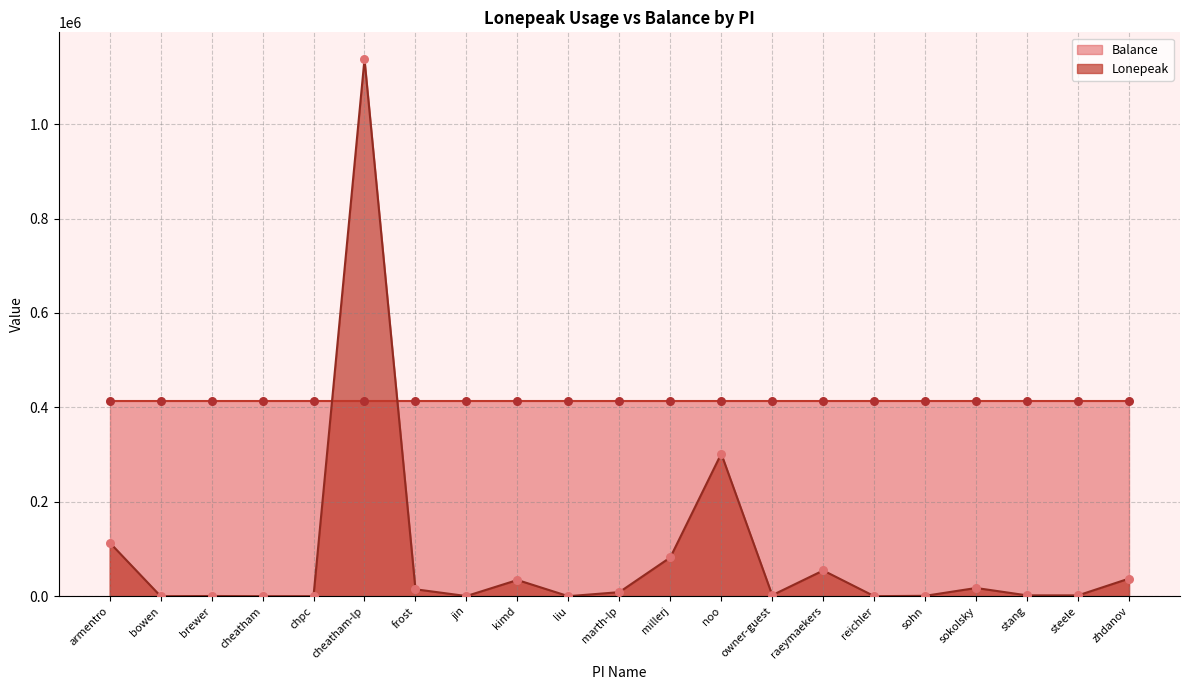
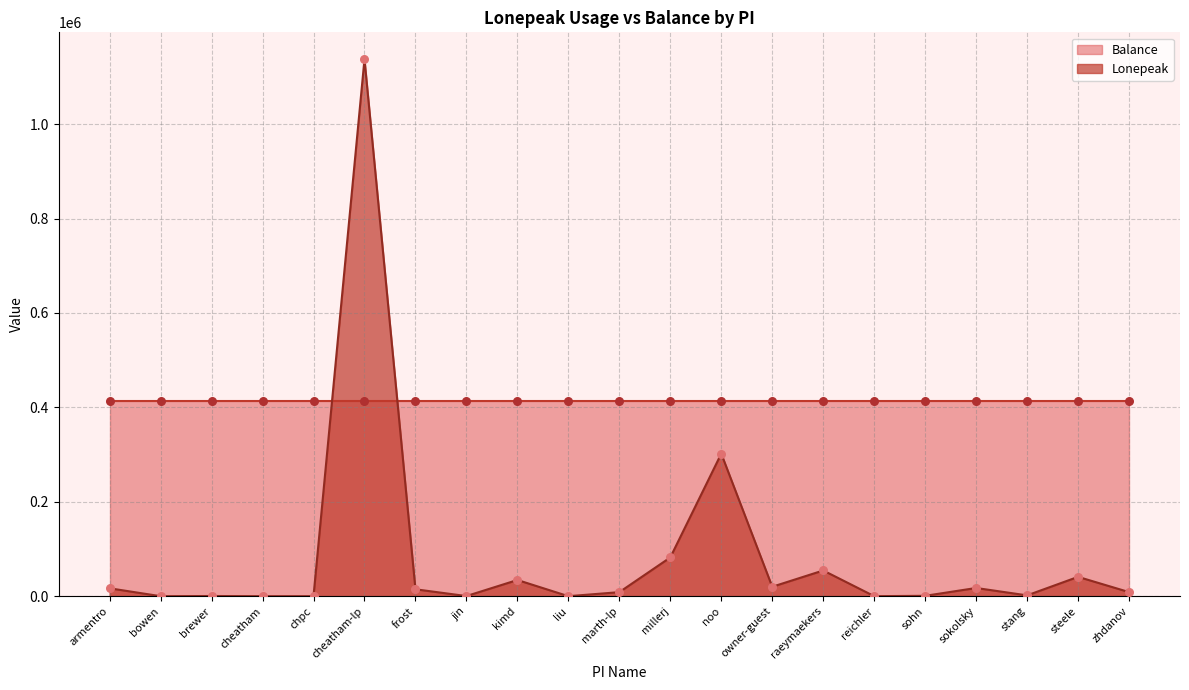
  {
    "Balance": {
      "armentro": 410000,
      "bowen": 410000,
      "brewer": 410000,
      "cheatham": 410000,
      "chpc": 410000,
      "cheatham-lp": 410000,
      "frost": 410000,
      "jin": 410000,
      "kimd": 410000,
      "liu": 410000,
      "marth-lp": 410000,
      "millerj": 410000,
      "noo": 410000,
      "owner-guest": 410000,
      "raeymaekers": 410000,
      "reichler": 410000,
      "sohn": 410000,
      "sokolsky": 410000,
      "stang": 410000,
      "steele": 410000,
      "zhdanov": 410000
    },
    "Lonepeak": {
-     "armentro": 110000,
+     "armentro": 20000,
      "bowen": 0,
      "brewer": 0,
      "cheatham": 0,
      "chpc": 0,
      "cheatham-lp": 1140000,
      "frost": 10000,
      "jin": 0,
      "kimd": 30000,
      "liu": 0,
      "marth-lp": 10000,
      "millerj": 80000,
      "noo": 300000,
-     "owner-guest": 0,
+     "owner-guest": 20000,
      "raeymaekers": 50000,
      "reichler": 0,
      "sohn": 0,
      "sokolsky": 20000,
      "stang": 0,
-     "steele": 0,
-     "zhdanov": 40000
+     "steele": 40000,
+     "zhdanov": 10000
    }
  }
